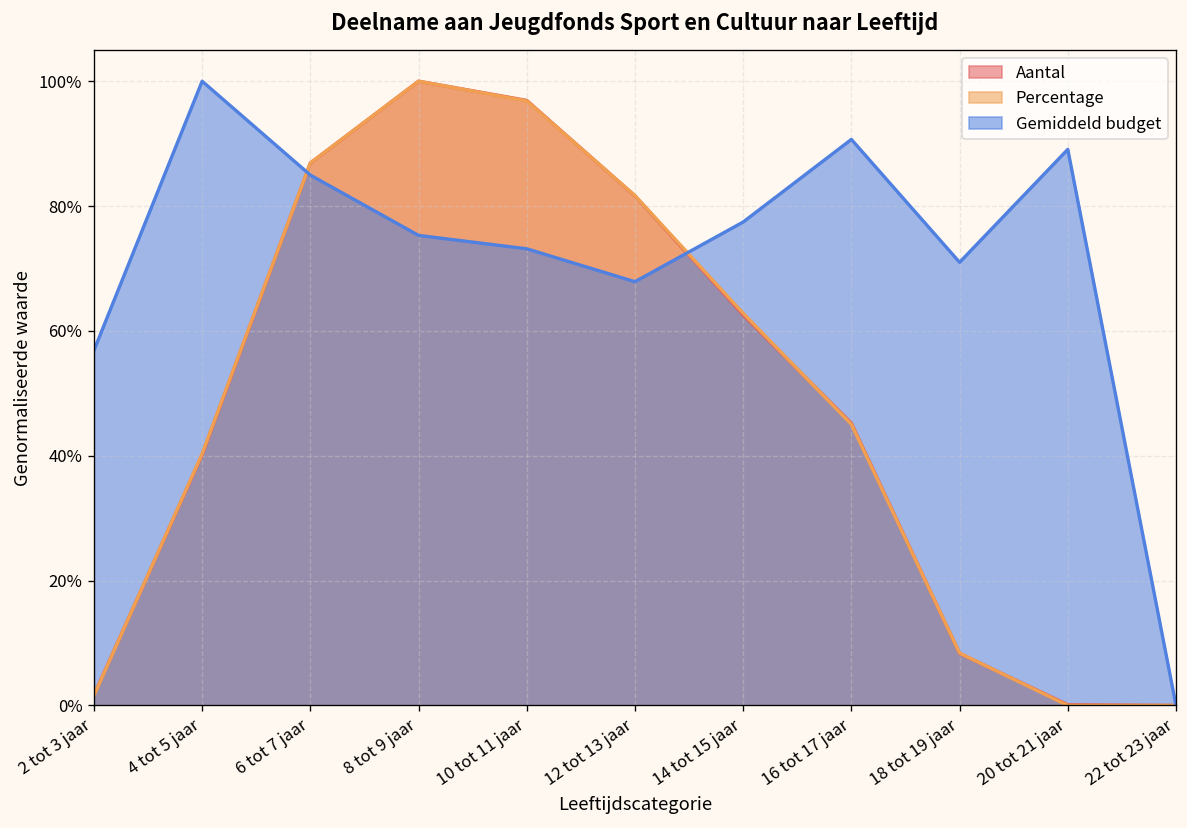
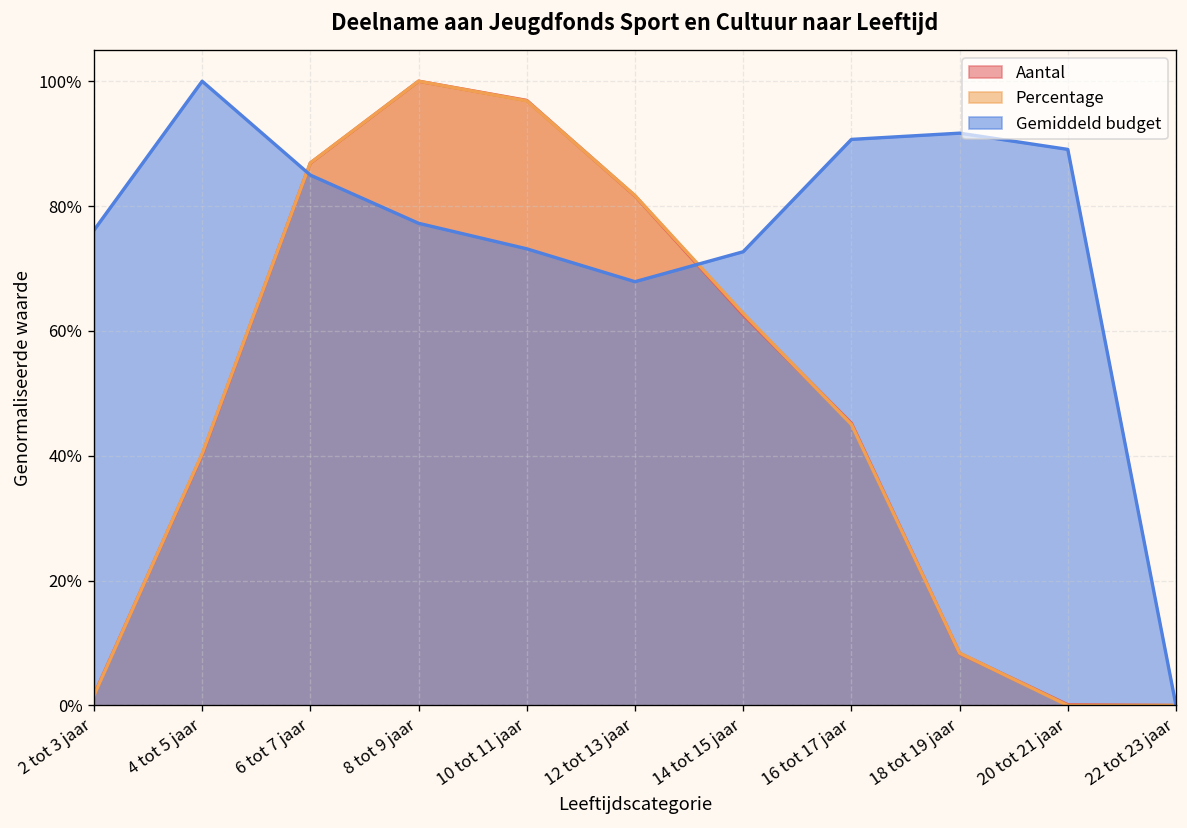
  {
    "Gemiddeld budget": {
-     "2 tot 3 jaar": "57%",
+     "2 tot 3 jaar": "76%",
      "4 tot 5 jaar": "100%",
      "6 tot 7 jaar": "85%",
-     "8 tot 9 jaar": "75%",
+     "8 tot 9 jaar": "77%",
      "10 tot 11 jaar": "73%",
      "12 tot 13 jaar": "68%",
-     "14 tot 15 jaar": "77%",
+     "14 tot 15 jaar": "73%",
      "16 tot 17 jaar": "91%",
-     "18 tot 19 jaar": "71%",
+     "18 tot 19 jaar": "92%",
      "20 tot 21 jaar": "89%"
    }
  }
